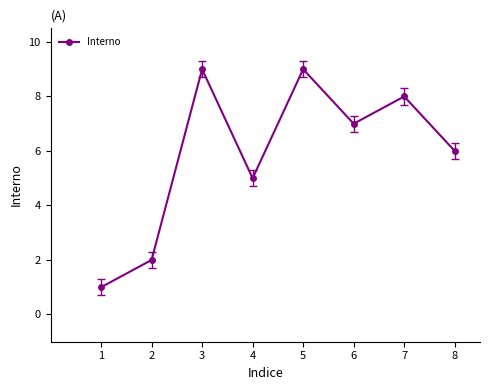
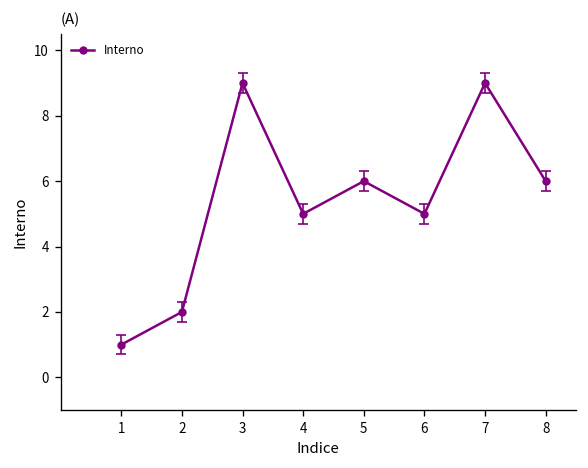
  {
    "Interno": {
      "1": 1,
      "2": 2,
      "3": 9,
      "4": 5,
-     "5": 9,
-     "6": 7,
-     "7": 8,
+     "5": 6,
+     "6": 5,
+     "7": 9,
      "8": 6
    }
  }
